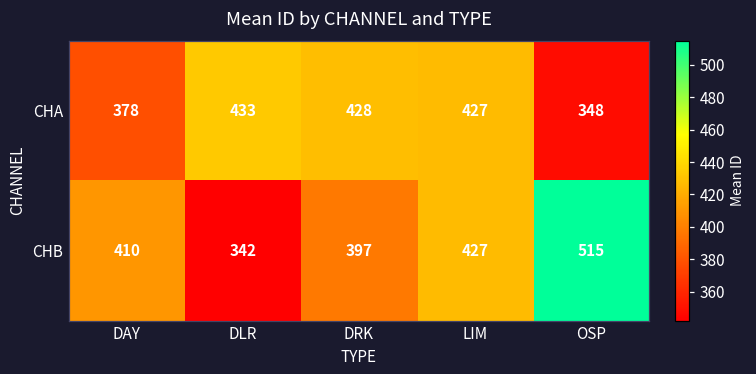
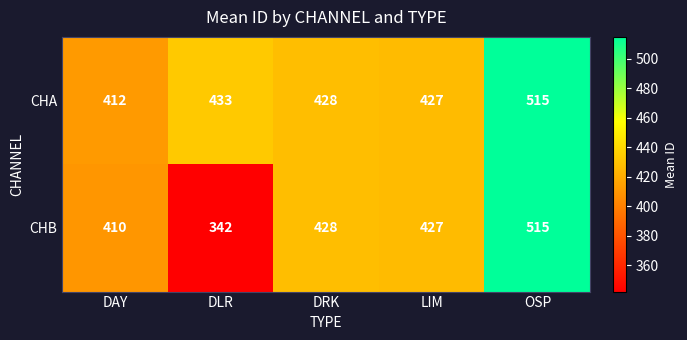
  {
    "CHA": {
-     "DAY": 378,
+     "DAY": 412,
      "DLR": 433,
      "DRK": 428,
      "LIM": 427,
-     "OSP": 348
+     "OSP": 515
    },
    "CHB": {
      "DAY": 410,
      "DLR": 342,
-     "DRK": 397,
+     "DRK": 428,
      "LIM": 427,
      "OSP": 515
    }
  }
